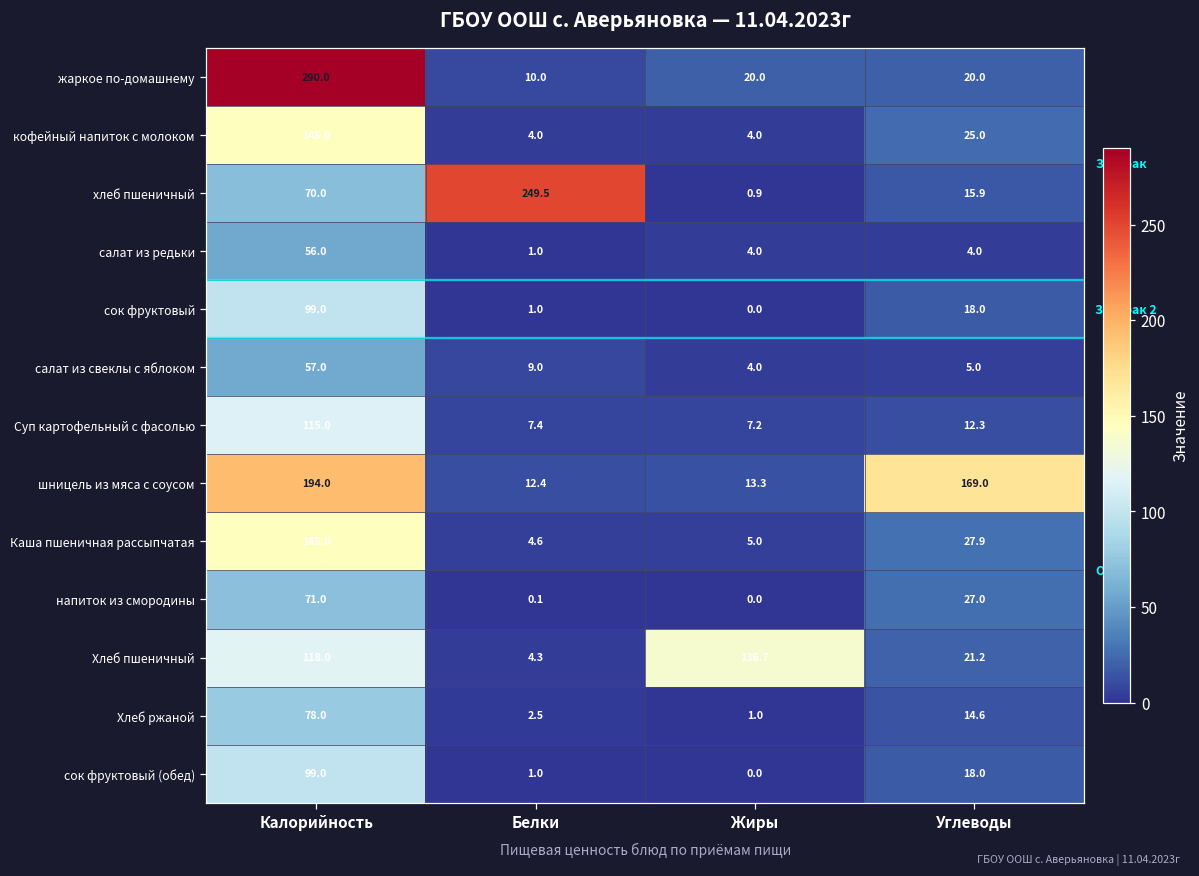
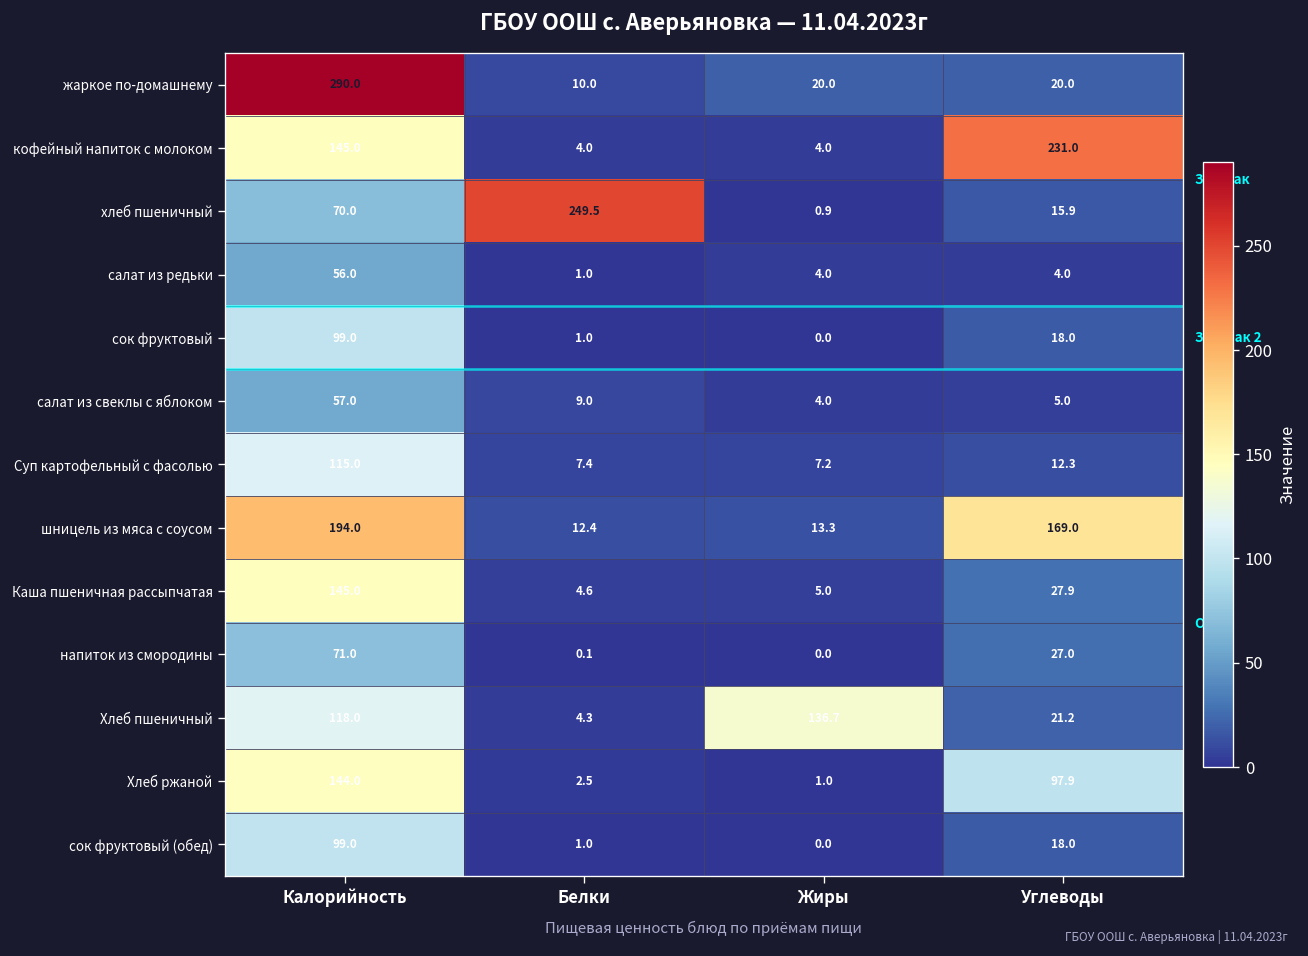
  {
    "жаркое по-домашнему": {
      "Калорийность": 290.0,
      "Белки": 10.0,
      "Жиры": 20.0,
      "Углеводы": 20.0
    },
    "кофейный напиток с молоком": {
      "Калорийность": 145.0,
      "Белки": 4.0,
      "Жиры": 4.0,
-     "Углеводы": 25.0
+     "Углеводы": 231.0
    },
    "хлеб пшеничный": {
      "Калорийность": 70.0,
      "Белки": 249.5,
      "Жиры": 0.9,
      "Углеводы": 15.9
    },
    "салат из редьки": {
      "Калорийность": 56.0,
      "Белки": 1.0,
      "Жиры": 4.0,
      "Углеводы": 4.0
    },
    "сок фруктовый": {
      "Калорийность": 99.0,
      "Белки": 1.0,
      "Жиры": 0.0,
      "Углеводы": 18.0
    },
    "салат из свеклы с яблоком": {
      "Калорийность": 57.0,
      "Белки": 9.0,
      "Жиры": 4.0,
      "Углеводы": 5.0
    },
    "Суп картофельный с фасолью": {
      "Белки": 7.4,
      "Жиры": 7.2,
      "Углеводы": 12.3
    },
    "шницель из мяса с соусом": {
      "Калорийность": 194.0,
      "Белки": 12.4,
      "Жиры": 13.3,
      "Углеводы": 169.0
    },
    "Каша пшеничная рассыпчатая": {
      "Калорийность": 145.0,
      "Белки": 4.6,
      "Жиры": 5.0,
      "Углеводы": 27.9
    },
    "напиток из смородины": {
      "Калорийность": 71.0,
      "Белки": 0.1,
      "Жиры": 0.0,
      "Углеводы": 27.0
    },
    "Хлеб пшеничный": {
      "Белки": 4.3,
      "Жиры": 136.7,
      "Углеводы": 21.2
    },
    "Хлеб ржаной": {
-     "Калорийность": 78.0,
+     "Калорийность": 144.0,
      "Белки": 2.5,
      "Жиры": 1.0,
-     "Углеводы": 14.6
+     "Углеводы": 97.9
    },
    "сок фруктовый (обед)": {
      "Калорийность": 99.0,
      "Белки": 1.0,
      "Жиры": 0.0,
      "Углеводы": 18.0
    }
  }
